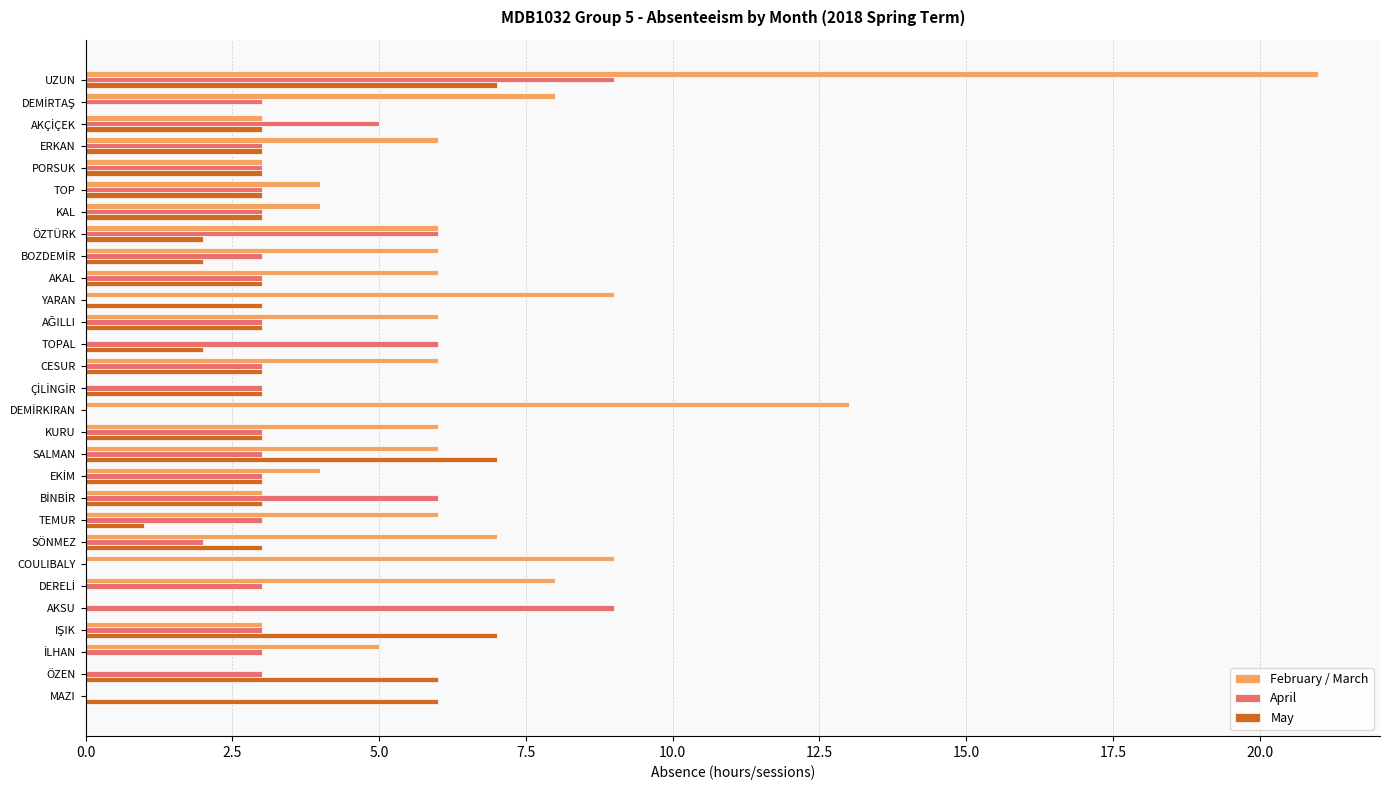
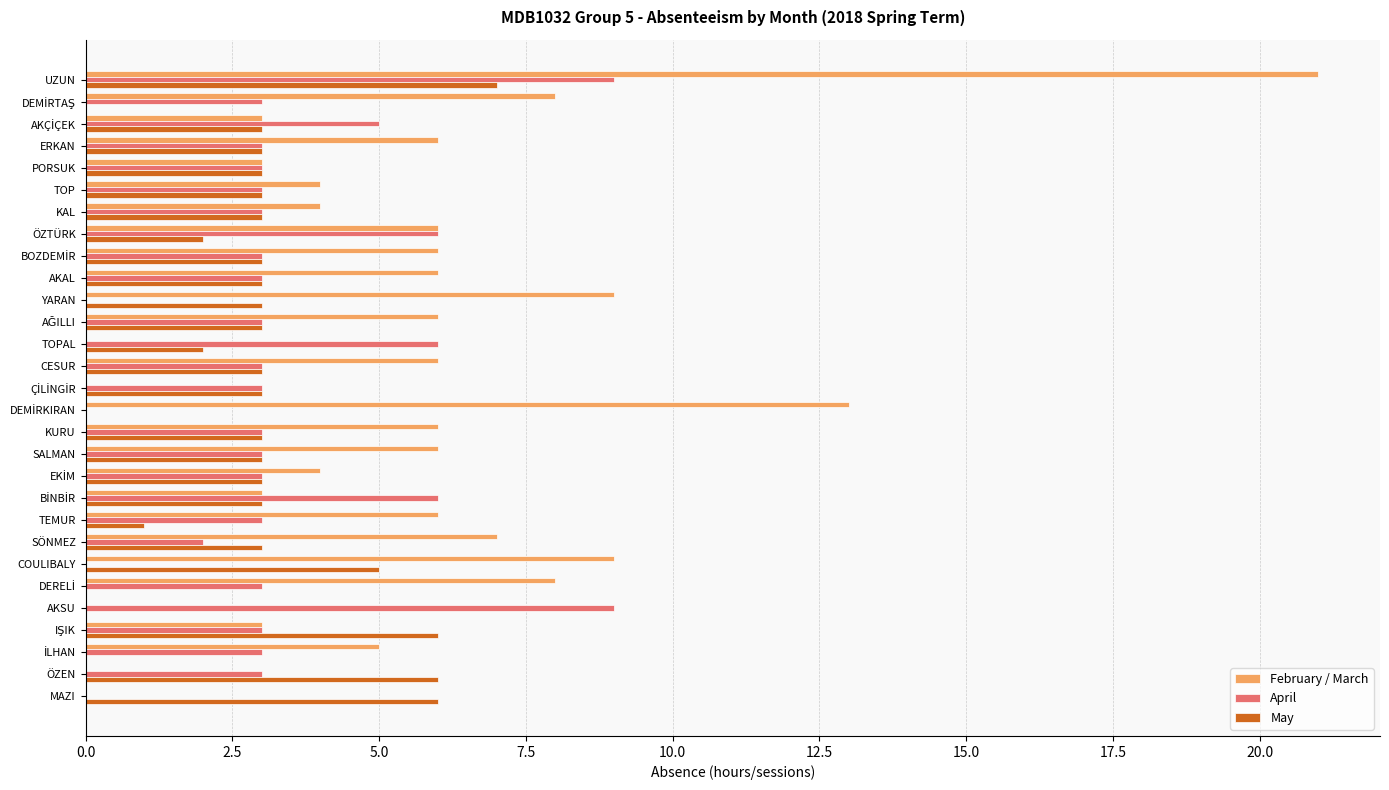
  {
    "May": {
      "UZUN": 7,
      "DEMİRTAŞ": 0,
      "AKÇİÇEK": 3,
      "ERKAN": 3,
      "PORSUK": 3,
      "TOP": 3,
      "KAL": 3,
      "ÖZTÜRK": 2,
-     "BOZDEMİR": 2,
+     "BOZDEMİR": 3,
      "AKAL": 3,
      "YARAN": 3,
      "AĞILLI": 3,
      "TOPAL": 2,
      "CESUR": 3,
      "ÇİLİNGİR": 3,
      "DEMİRKIRAN": 0,
      "KURU": 3,
-     "SALMAN": 7,
+     "SALMAN": 3,
      "EKİM": 3,
      "BİNBİR": 3,
      "TEMUR": 1,
      "SÖNMEZ": 3,
-     "COULIBALY": 0,
+     "COULIBALY": 5,
      "DERELİ": 0,
      "AKSU": 0,
-     "IŞIK": 7,
+     "IŞIK": 6,
      "İLHAN": 0,
      "ÖZEN": 6,
      "MAZI": 6
    }
  }
